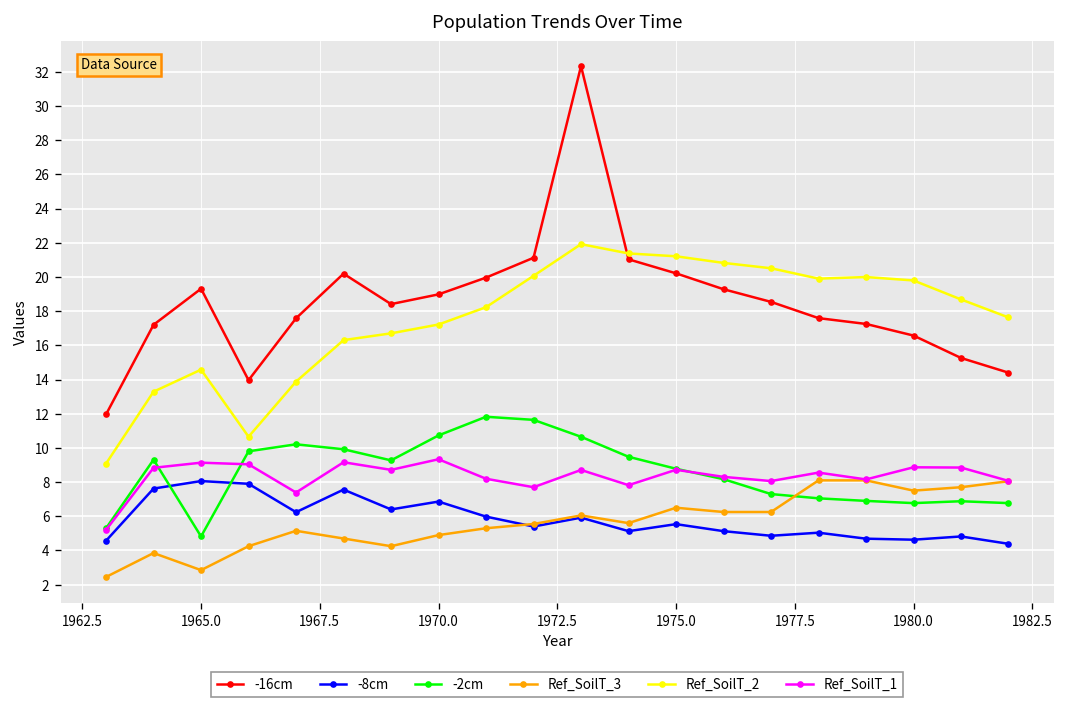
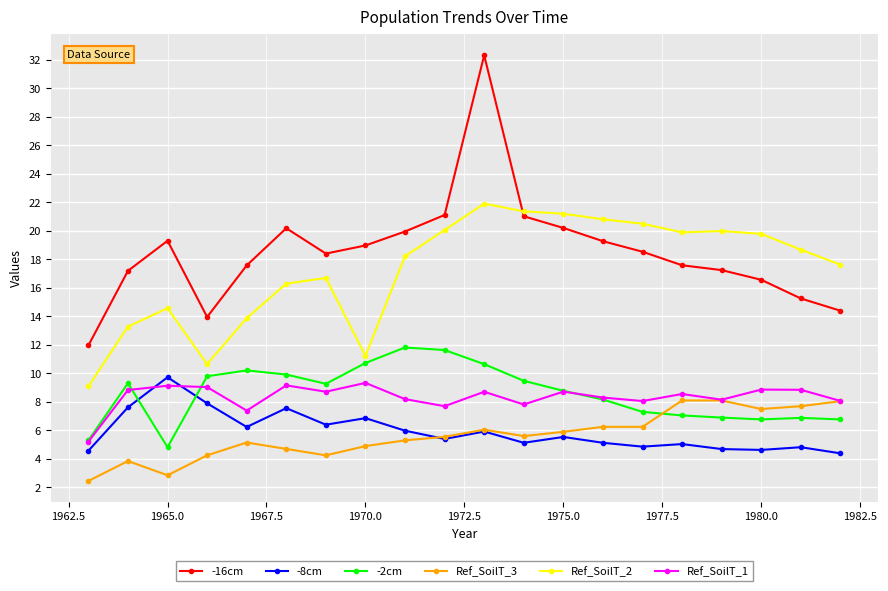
  {
    "-16cm": {
      "1965.0": 19.3,
      "1970.0": 19.0,
      "1975.0": 20.2,
      "1980.0": 16.6
    },
    "-8cm": {
-     "1965.0": 8.1,
+     "1965.0": 9.7,
      "1970.0": 6.9,
      "1975.0": 5.5,
      "1980.0": 4.6
    },
    "-2cm": {
      "1965.0": 4.8,
      "1970.0": 10.7,
      "1980.0": 6.8
    },
    "Ref_SoilT_3": {
      "1965.0": 2.8,
      "1970.0": 4.9,
-     "1975.0": 6.5,
+     "1975.0": 5.9,
      "1980.0": 7.5
    },
    "Ref_SoilT_2": {
      "1965.0": 14.6,
-     "1970.0": 17.2,
+     "1970.0": 11.2,
      "1975.0": 21.2,
      "1980.0": 19.8
    },
    "Ref_SoilT_1": {
      "1965.0": 9.1,
      "1970.0": 9.3,
      "1980.0": 8.9
    }
  }
